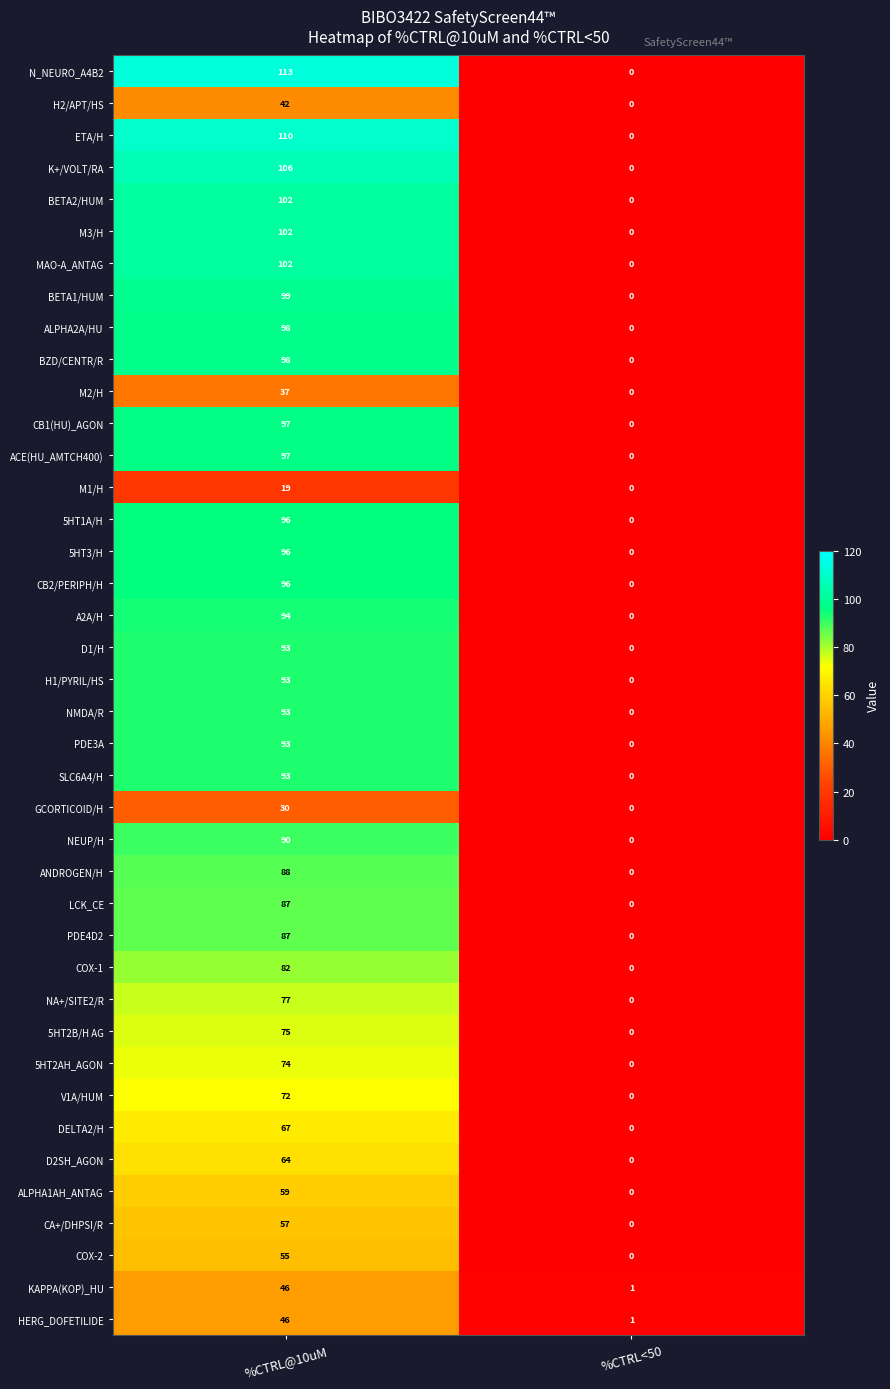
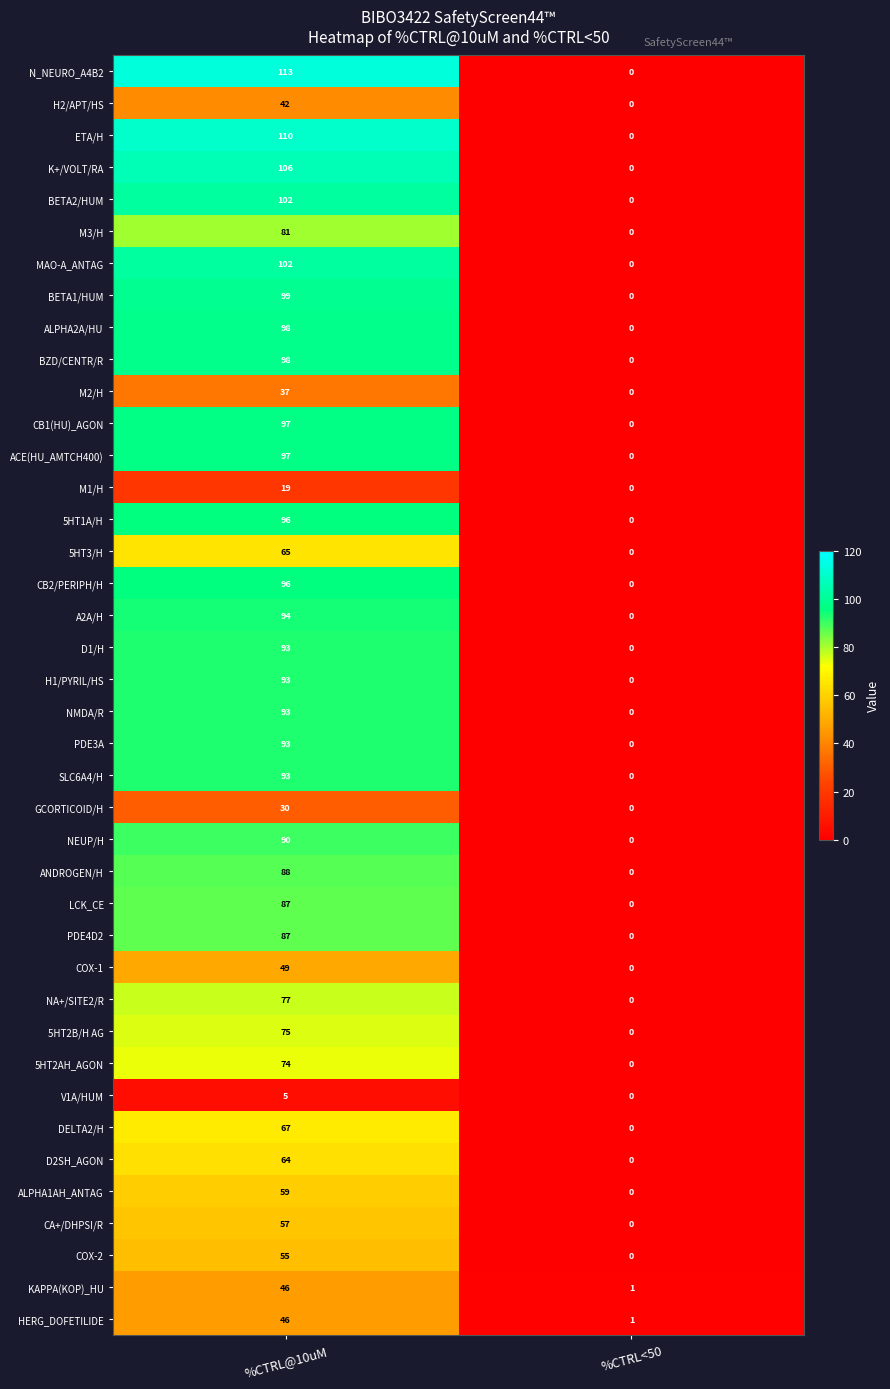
  {
    "N_NEURO_A4B2": {
      "%CTRL@10uM": 113,
      "%CTRL<50": 0
    },
    "H2/APT/HS": {
      "%CTRL@10uM": 42,
      "%CTRL<50": 0
    },
    "ETA/H": {
      "%CTRL@10uM": 110,
      "%CTRL<50": 0
    },
    "K+/VOLT/RA": {
      "%CTRL@10uM": 106,
      "%CTRL<50": 0
    },
    "BETA2/HUM": {
      "%CTRL@10uM": 102,
      "%CTRL<50": 0
    },
    "M3/H": {
-     "%CTRL@10uM": 102,
+     "%CTRL@10uM": 81,
      "%CTRL<50": 0
    },
    "MAO-A_ANTAG": {
      "%CTRL@10uM": 102,
      "%CTRL<50": 0
    },
    "BETA1/HUM": {
      "%CTRL@10uM": 99,
      "%CTRL<50": 0
    },
    "ALPHA2A/HU": {
      "%CTRL@10uM": 98,
      "%CTRL<50": 0
    },
    "BZD/CENTR/R": {
      "%CTRL@10uM": 98,
      "%CTRL<50": 0
    },
    "M2/H": {
      "%CTRL@10uM": 37,
      "%CTRL<50": 0
    },
    "CB1(HU)_AGON": {
      "%CTRL@10uM": 97,
      "%CTRL<50": 0
    },
    "ACE(HU_AMTCH400)": {
      "%CTRL@10uM": 97,
      "%CTRL<50": 0
    },
    "M1/H": {
      "%CTRL@10uM": 19,
      "%CTRL<50": 0
    },
    "5HT1A/H": {
      "%CTRL@10uM": 96,
      "%CTRL<50": 0
    },
    "5HT3/H": {
-     "%CTRL@10uM": 96,
+     "%CTRL@10uM": 65,
      "%CTRL<50": 0
    },
    "CB2/PERIPH/H": {
      "%CTRL@10uM": 96,
      "%CTRL<50": 0
    },
    "A2A/H": {
      "%CTRL@10uM": 94,
      "%CTRL<50": 0
    },
    "D1/H": {
      "%CTRL@10uM": 93,
      "%CTRL<50": 0
    },
    "H1/PYRIL/HS": {
      "%CTRL@10uM": 93,
      "%CTRL<50": 0
    },
    "NMDA/R": {
      "%CTRL@10uM": 93,
      "%CTRL<50": 0
    },
    "PDE3A": {
      "%CTRL@10uM": 93,
      "%CTRL<50": 0
    },
    "SLC6A4/H": {
      "%CTRL@10uM": 93,
      "%CTRL<50": 0
    },
    "GCORTICOID/H": {
      "%CTRL@10uM": 30,
      "%CTRL<50": 0
    },
    "NEUP/H": {
      "%CTRL@10uM": 90,
      "%CTRL<50": 0
    },
    "ANDROGEN/H": {
      "%CTRL@10uM": 88,
      "%CTRL<50": 0
    },
    "LCK_CE": {
      "%CTRL@10uM": 87,
      "%CTRL<50": 0
    },
    "PDE4D2": {
      "%CTRL@10uM": 87,
      "%CTRL<50": 0
    },
    "COX-1": {
-     "%CTRL@10uM": 82,
+     "%CTRL@10uM": 49,
      "%CTRL<50": 0
    },
    "NA+/SITE2/R": {
      "%CTRL@10uM": 77,
      "%CTRL<50": 0
    },
    "5HT2B/H AG": {
      "%CTRL@10uM": 75,
      "%CTRL<50": 0
    },
    "5HT2AH_AGON": {
      "%CTRL@10uM": 74,
      "%CTRL<50": 0
    },
    "V1A/HUM": {
-     "%CTRL@10uM": 72,
+     "%CTRL@10uM": 5,
      "%CTRL<50": 0
    },
    "DELTA2/H": {
      "%CTRL@10uM": 67,
      "%CTRL<50": 0
    },
    "D2SH_AGON": {
      "%CTRL@10uM": 64,
      "%CTRL<50": 0
    },
    "ALPHA1AH_ANTAG": {
      "%CTRL@10uM": 59,
      "%CTRL<50": 0
    },
    "CA+/DHPSI/R": {
      "%CTRL@10uM": 57,
      "%CTRL<50": 0
    },
    "COX-2": {
      "%CTRL@10uM": 55,
      "%CTRL<50": 0
    },
    "KAPPA(KOP)_HU": {
      "%CTRL@10uM": 46,
      "%CTRL<50": 1
    },
    "HERG_DOFETILIDE": {
      "%CTRL@10uM": 46,
      "%CTRL<50": 1
    }
  }
